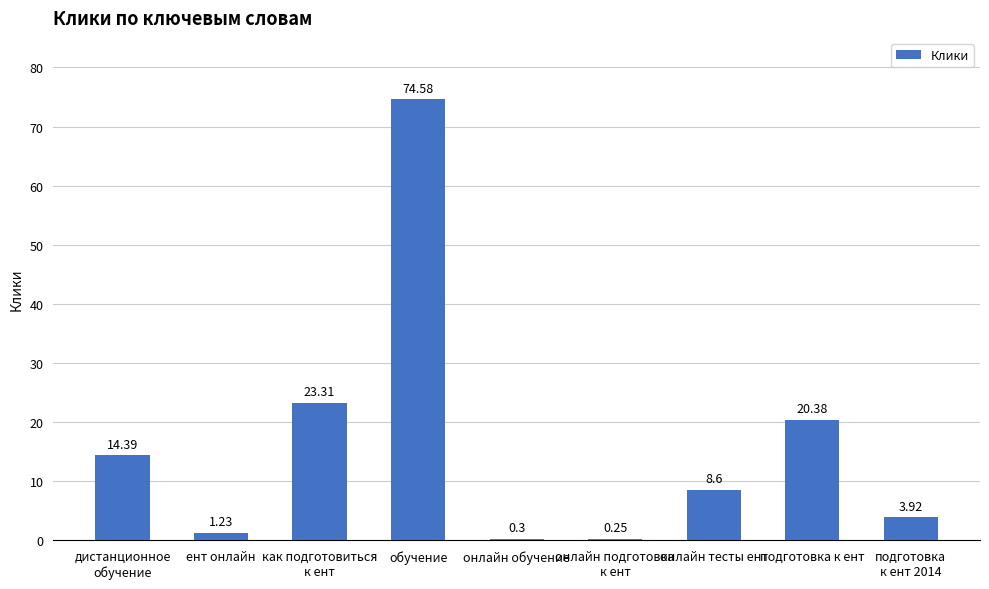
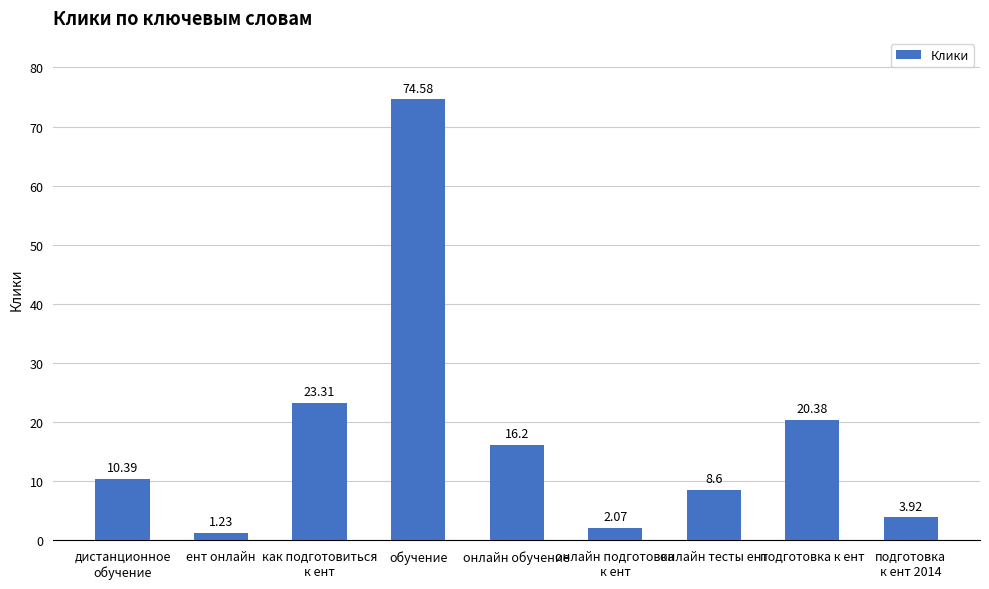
  {
-   "дистанционное обучение": 14.39,
+   "дистанционное обучение": 10.39,
    "ент онлайн": 1.23,
    "как подготовиться к ент": 23.31,
    "обучение": 74.58,
-   "онлайн обучение": 0.3,
-   "онлайн подготовка к ент": 0.25,
+   "онлайн обучение": 16.2,
+   "онлайн подготовка к ент": 2.07,
    "онлайн тесты ент": 8.6,
    "подготовка к ент": 20.38,
    "подготовка к ент 2014": 3.92
  }
